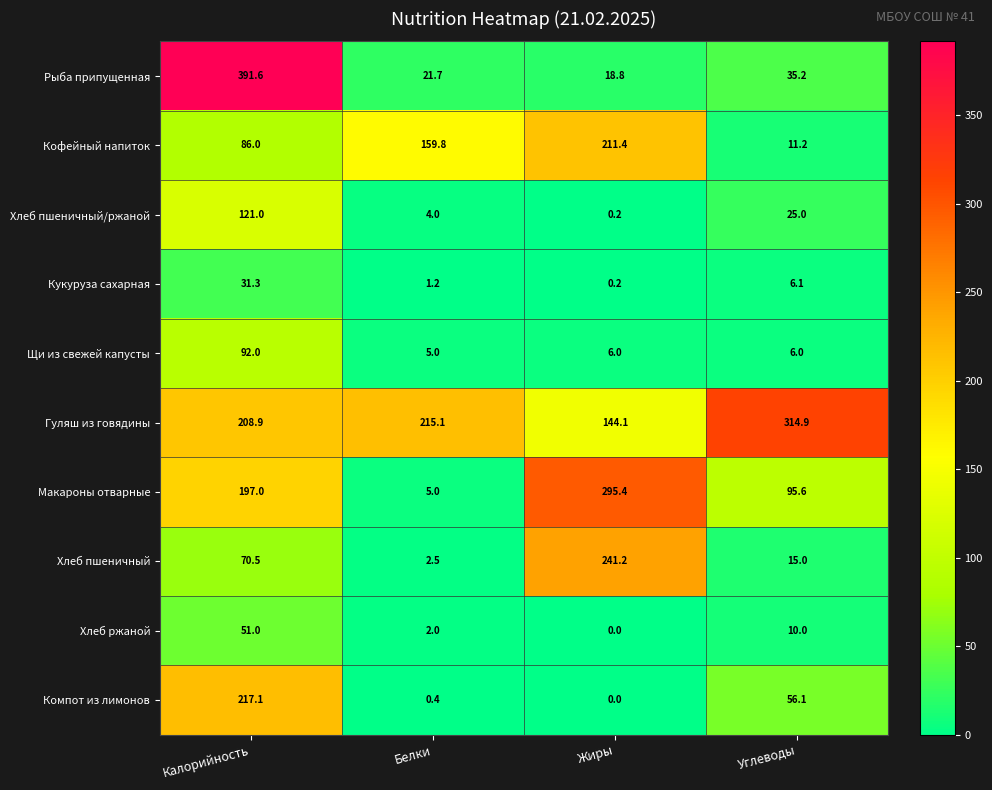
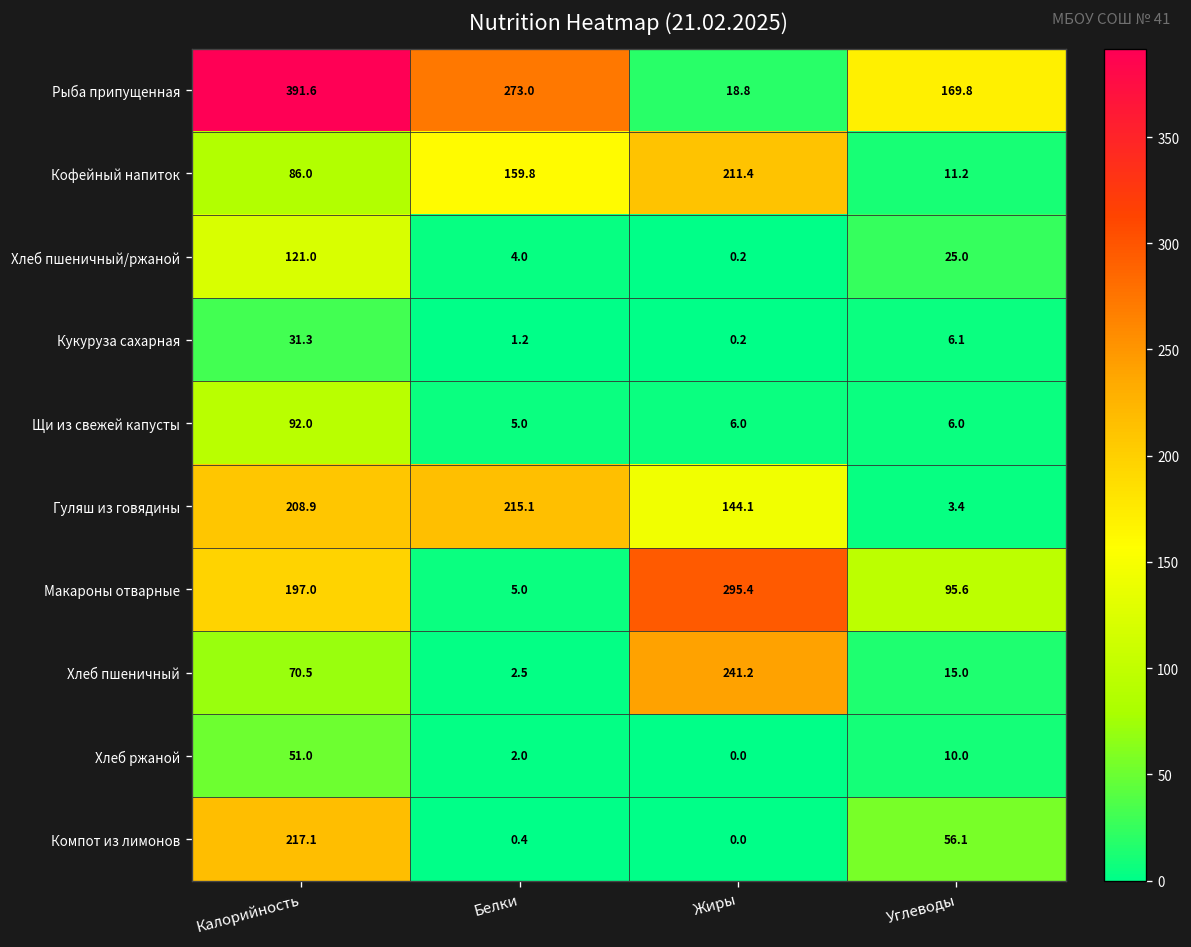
  {
    "Рыба припущенная": {
      "Калорийность": 391.6,
-     "Белки": 21.7,
+     "Белки": 273.0,
      "Жиры": 18.8,
-     "Углеводы": 35.2
+     "Углеводы": 169.8
    },
    "Кофейный напиток": {
      "Калорийность": 86.0,
      "Белки": 159.8,
      "Жиры": 211.4,
      "Углеводы": 11.2
    },
    "Хлеб пшеничный/ржаной": {
      "Калорийность": 121.0,
      "Белки": 4.0,
      "Жиры": 0.2,
      "Углеводы": 25.0
    },
    "Кукуруза сахарная": {
      "Калорийность": 31.3,
      "Белки": 1.2,
      "Жиры": 0.2,
      "Углеводы": 6.1
    },
    "Щи из свежей капусты": {
      "Калорийность": 92.0,
      "Белки": 5.0,
      "Жиры": 6.0,
      "Углеводы": 6.0
    },
    "Гуляш из говядины": {
      "Калорийность": 208.9,
      "Белки": 215.1,
      "Жиры": 144.1,
-     "Углеводы": 314.9
+     "Углеводы": 3.4
    },
    "Макароны отварные": {
      "Калорийность": 197.0,
      "Белки": 5.0,
      "Жиры": 295.4,
      "Углеводы": 95.6
    },
    "Хлеб пшеничный": {
      "Калорийность": 70.5,
      "Белки": 2.5,
      "Жиры": 241.2,
      "Углеводы": 15.0
    },
    "Хлеб ржаной": {
      "Калорийность": 51.0,
      "Белки": 2.0,
      "Жиры": 0.0,
      "Углеводы": 10.0
    },
    "Компот из лимонов": {
      "Калорийность": 217.1,
      "Белки": 0.4,
      "Жиры": 0.0,
      "Углеводы": 56.1
    }
  }
